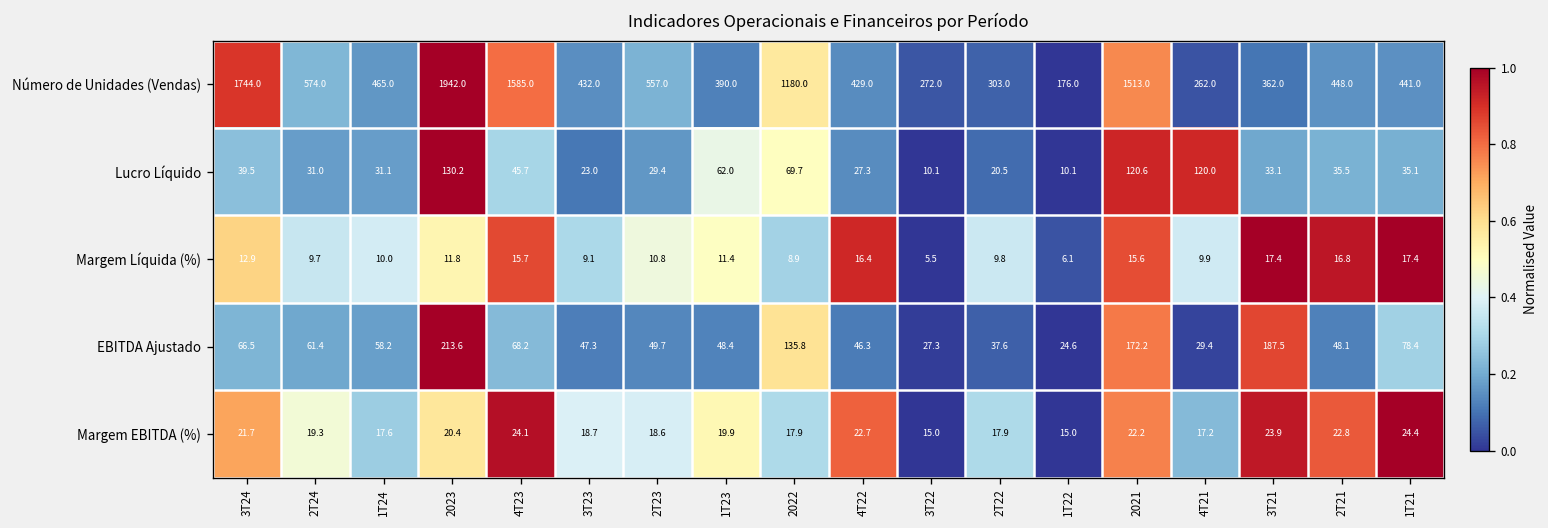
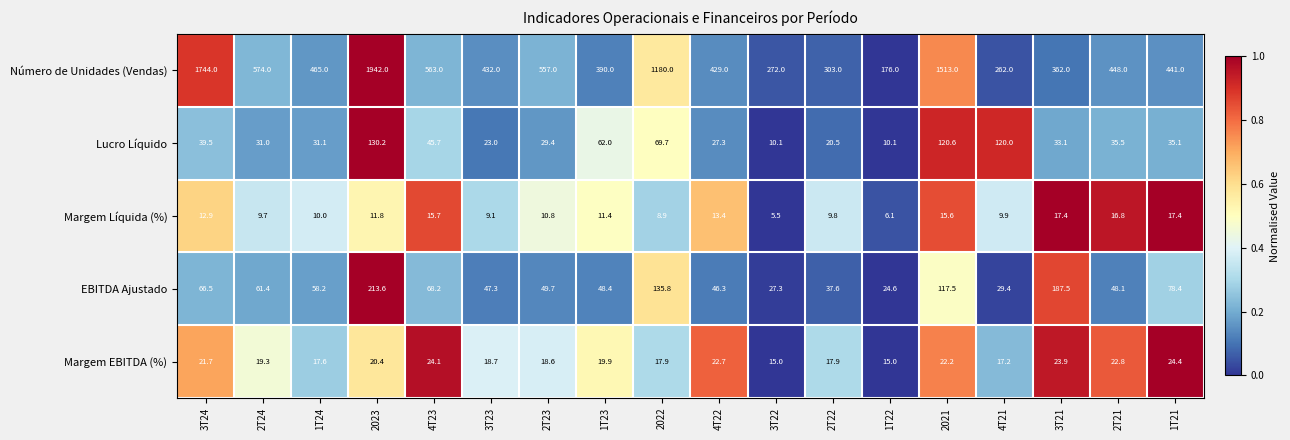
  {
    "Número de Unidades (Vendas)": {
      "3T24": 1744.0,
      "2T24": 574.0,
      "1T24": 465.0,
      "2023": 1942.0,
-     "4T23": 1585.0,
+     "4T23": 563.0,
      "3T23": 432.0,
      "2T23": 557.0,
      "1T23": 390.0,
      "2022": 1180.0,
      "4T22": 429.0,
      "3T22": 272.0,
      "2T22": 303.0,
      "1T22": 176.0,
      "2021": 1513.0,
      "4T21": 262.0,
      "3T21": 362.0,
      "2T21": 448.0,
      "1T21": 441.0
    },
    "Lucro Líquido": {
      "3T24": 39.5,
      "2T24": 31.0,
      "1T24": 31.1,
      "2023": 130.2,
      "4T23": 45.7,
      "3T23": 23.0,
      "2T23": 29.4,
      "1T23": 62.0,
      "2022": 69.7,
      "4T22": 27.3,
      "3T22": 10.1,
      "2T22": 20.5,
      "1T22": 10.1,
      "2021": 120.6,
      "4T21": 120.0,
      "3T21": 33.1,
      "2T21": 35.5,
      "1T21": 35.1
    },
    "Margem Líquida (%)": {
      "3T24": 12.9,
      "2T24": 9.7,
      "1T24": 10.0,
      "2023": 11.8,
      "4T23": 15.7,
      "3T23": 9.1,
      "2T23": 10.8,
      "1T23": 11.4,
      "2022": 8.9,
-     "4T22": 16.4,
+     "4T22": 13.4,
      "3T22": 5.5,
      "2T22": 9.8,
      "1T22": 6.1,
      "2021": 15.6,
      "4T21": 9.9,
      "3T21": 17.4,
      "2T21": 16.8,
      "1T21": 17.4
    },
    "EBITDA Ajustado": {
      "3T24": 66.5,
      "2T24": 61.4,
      "1T24": 58.2,
      "2023": 213.6,
      "4T23": 68.2,
      "3T23": 47.3,
      "2T23": 49.7,
      "1T23": 48.4,
      "2022": 135.8,
      "4T22": 46.3,
      "3T22": 27.3,
      "2T22": 37.6,
      "1T22": 24.6,
-     "2021": 172.2,
+     "2021": 117.5,
      "4T21": 29.4,
      "3T21": 187.5,
      "2T21": 48.1,
      "1T21": 78.4
    },
    "Margem EBITDA (%)": {
      "3T24": 21.7,
      "2T24": 19.3,
      "1T24": 17.6,
      "2023": 20.4,
      "4T23": 24.1,
      "3T23": 18.7,
      "2T23": 18.6,
      "1T23": 19.9,
      "2022": 17.9,
      "4T22": 22.7,
      "3T22": 15.0,
      "2T22": 17.9,
      "1T22": 15.0,
      "2021": 22.2,
      "4T21": 17.2,
      "3T21": 23.9,
      "2T21": 22.8,
      "1T21": 24.4
    }
  }
